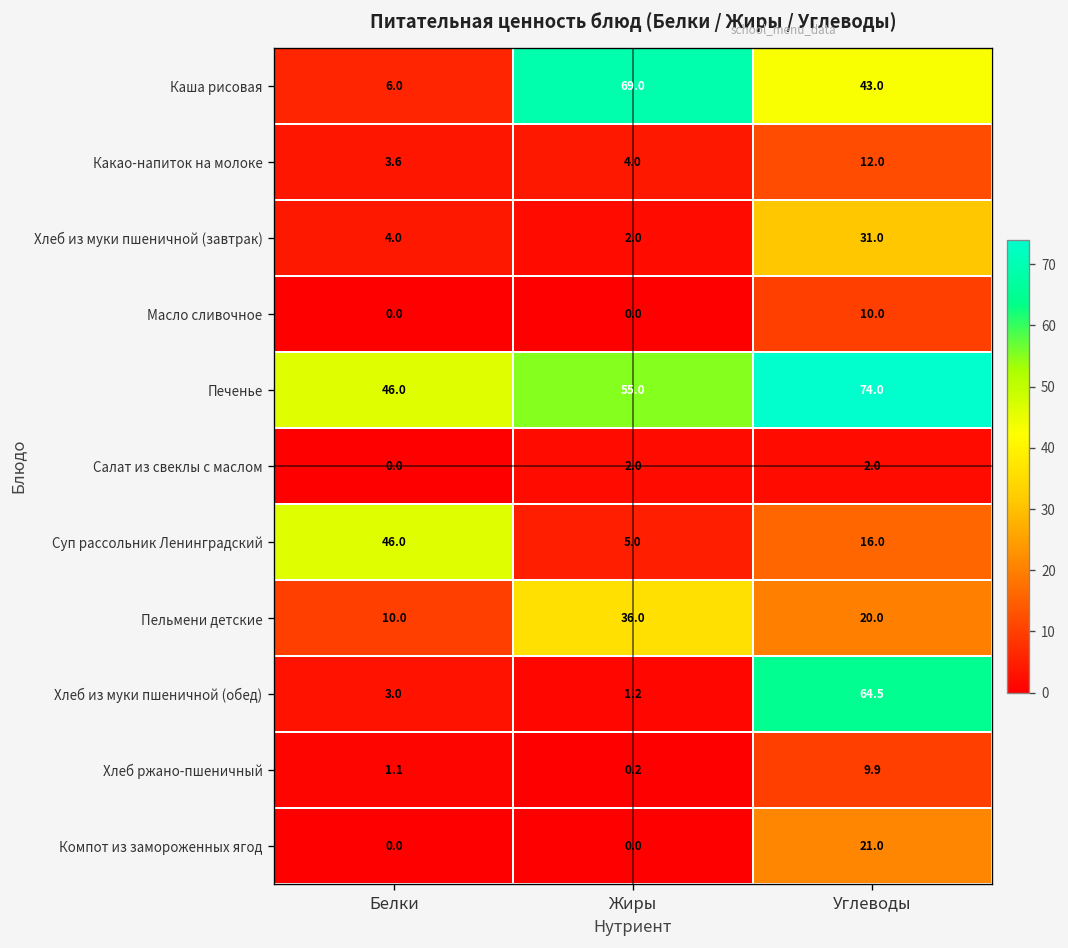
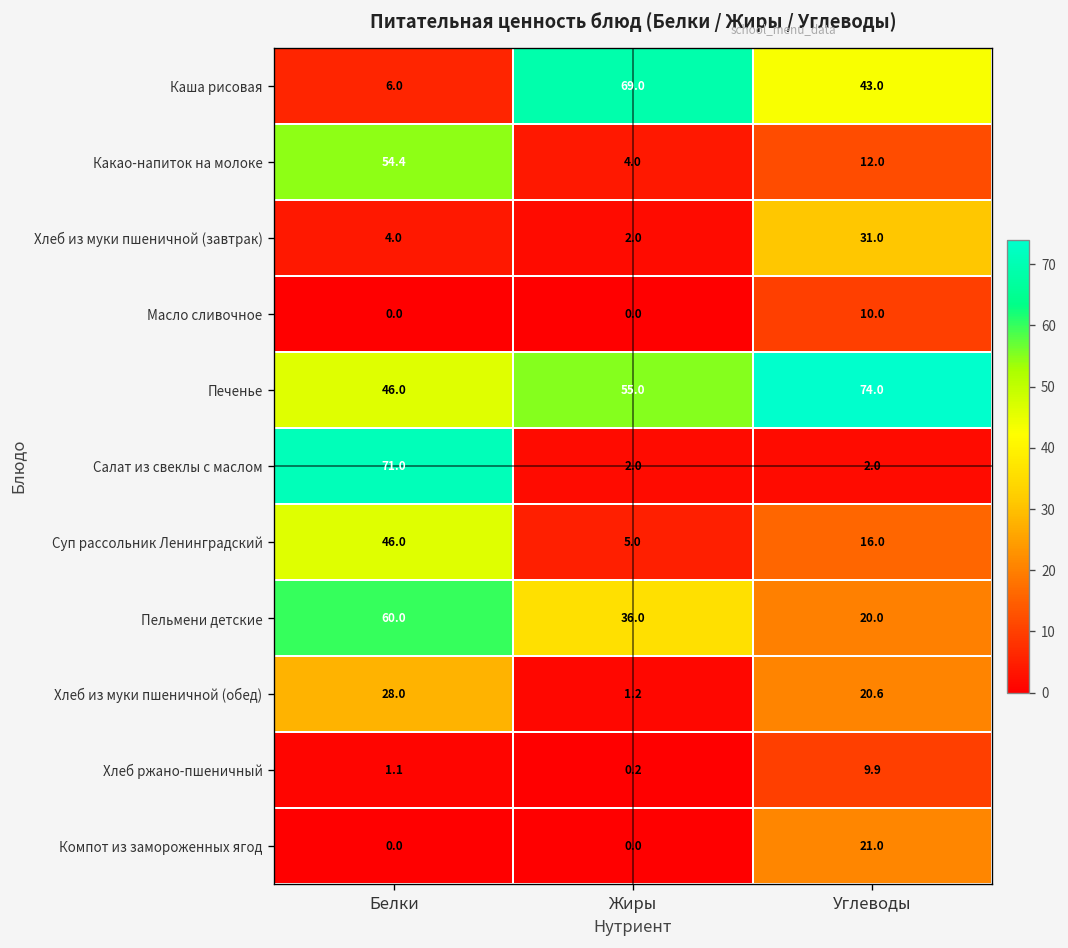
  {
    "Каша рисовая": {
      "Белки": 6.0,
      "Жиры": 69.0,
      "Углеводы": 43.0
    },
    "Какао-напиток на молоке": {
-     "Белки": 3.6,
+     "Белки": 54.4,
      "Жиры": 4.0,
      "Углеводы": 12.0
    },
    "Хлеб из муки пшеничной (завтрак)": {
      "Белки": 4.0,
      "Жиры": 2.0,
      "Углеводы": 31.0
    },
    "Масло сливочное": {
      "Белки": 0.0,
      "Жиры": 0.0,
      "Углеводы": 10.0
    },
    "Печенье": {
      "Белки": 46.0,
      "Жиры": 55.0,
      "Углеводы": 74.0
    },
    "Салат из свеклы с маслом": {
-     "Белки": 0.0,
+     "Белки": 71.0,
      "Жиры": 2.0,
      "Углеводы": 2.0
    },
    "Суп рассольник Ленинградский": {
      "Белки": 46.0,
      "Жиры": 5.0,
      "Углеводы": 16.0
    },
    "Пельмени детские": {
-     "Белки": 10.0,
+     "Белки": 60.0,
      "Жиры": 36.0,
      "Углеводы": 20.0
    },
    "Хлеб из муки пшеничной (обед)": {
-     "Белки": 3.0,
+     "Белки": 28.0,
      "Жиры": 1.2,
-     "Углеводы": 64.5
+     "Углеводы": 20.6
    },
    "Хлеб ржано-пшеничный": {
      "Белки": 1.1,
      "Жиры": 0.2,
      "Углеводы": 9.9
    },
    "Компот из замороженных ягод": {
      "Белки": 0.0,
      "Жиры": 0.0,
      "Углеводы": 21.0
    }
  }
